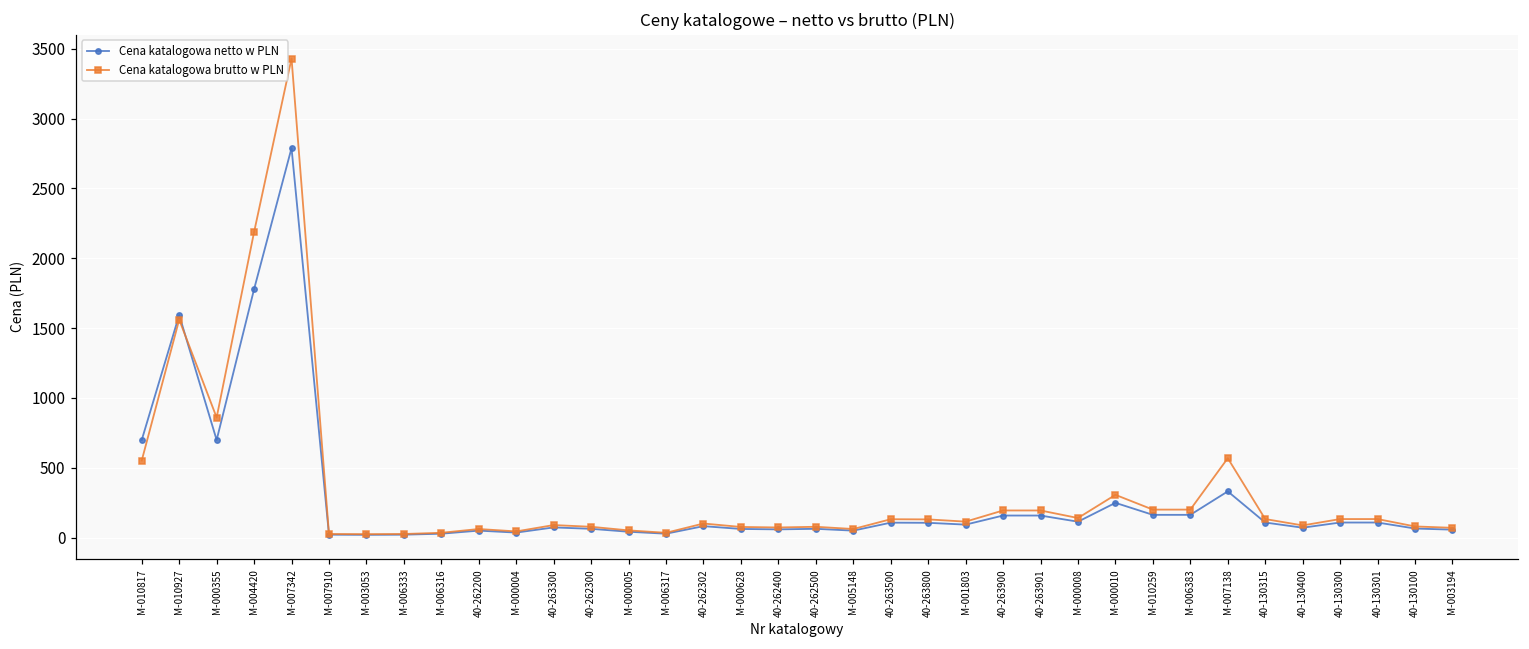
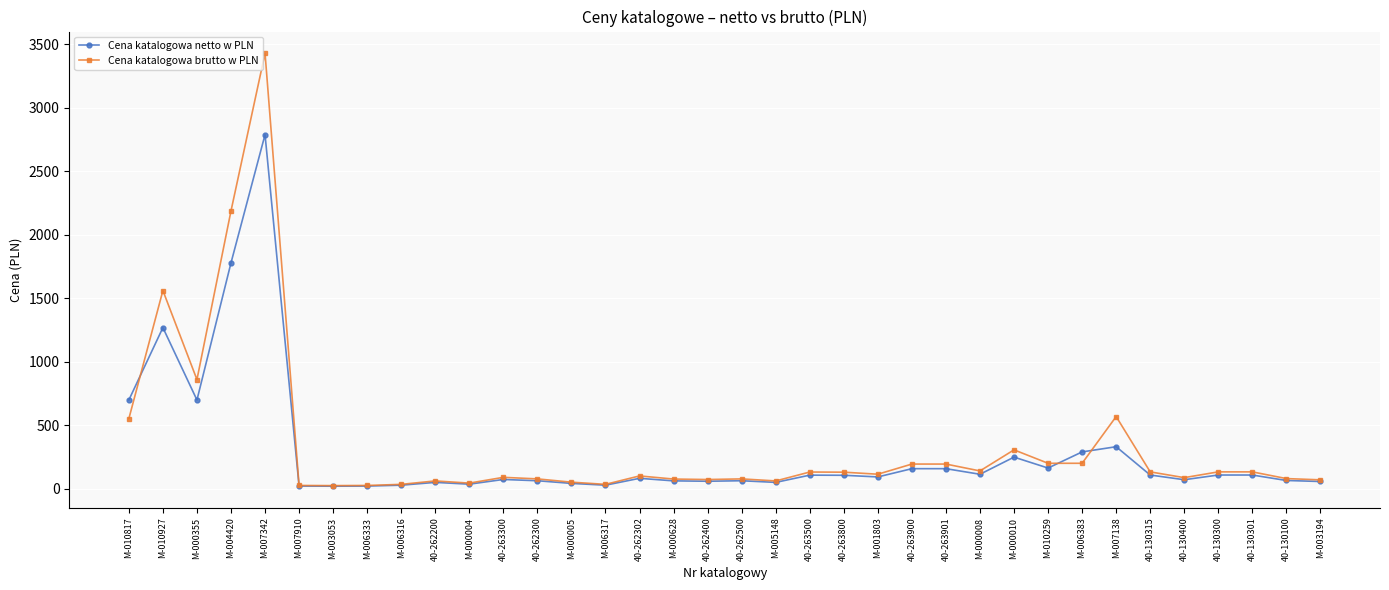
  {
    "Cena katalogowa netto w PLN": {
      "M-010817": 700,
-     "M-010927": 1590,
+     "M-010927": 1270,
      "M-000355": 700,
      "M-004420": 1780,
      "M-007342": 2790,
      "40-263500": 110,
      "40-263800": 110,
      "M-001803": 90,
      "40-263900": 160,
      "40-263901": 160,
      "M-000008": 110,
      "M-000010": 250,
      "M-010259": 160,
-     "M-006383": 160,
+     "M-006383": 290,
      "M-007138": 330,
      "40-130315": 110,
      "40-130300": 110,
      "40-130301": 110
    },
    "Cena katalogowa brutto w PLN": {
      "M-010817": 550,
      "M-010927": 1560,
      "M-000355": 860,
      "M-004420": 2190,
      "M-007342": 3430,
      "40-263500": 130,
      "40-263800": 130,
      "M-001803": 110,
      "40-263900": 190,
      "40-263901": 190,
      "M-000008": 140,
      "M-000010": 310,
      "M-010259": 200,
      "M-006383": 200,
      "M-007138": 570,
      "40-130315": 130,
      "40-130300": 130,
      "40-130301": 130
    }
  }
